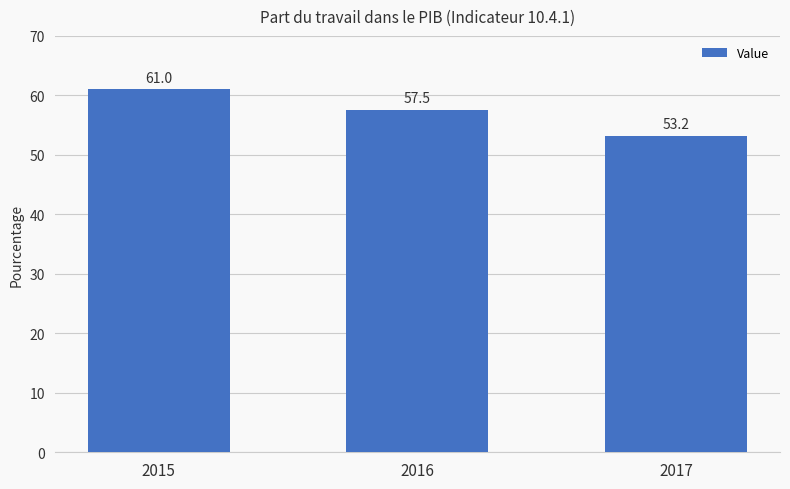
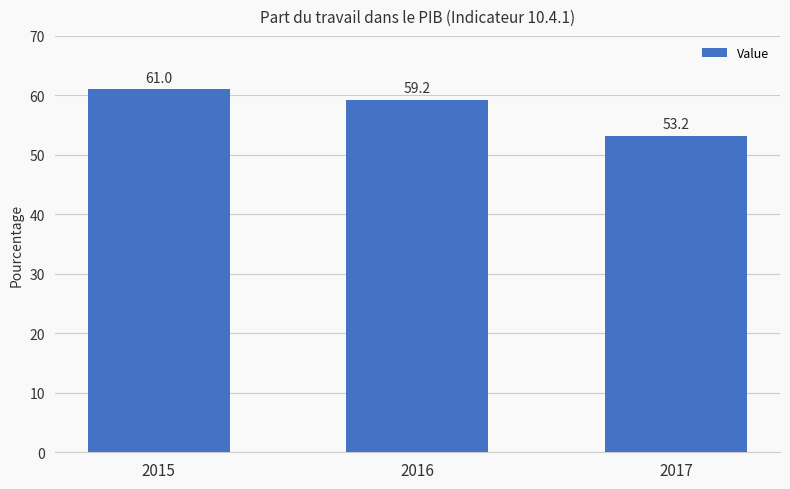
  {
    "2015": 61.0,
-   "2016": 57.5,
+   "2016": 59.2,
    "2017": 53.2
  }
